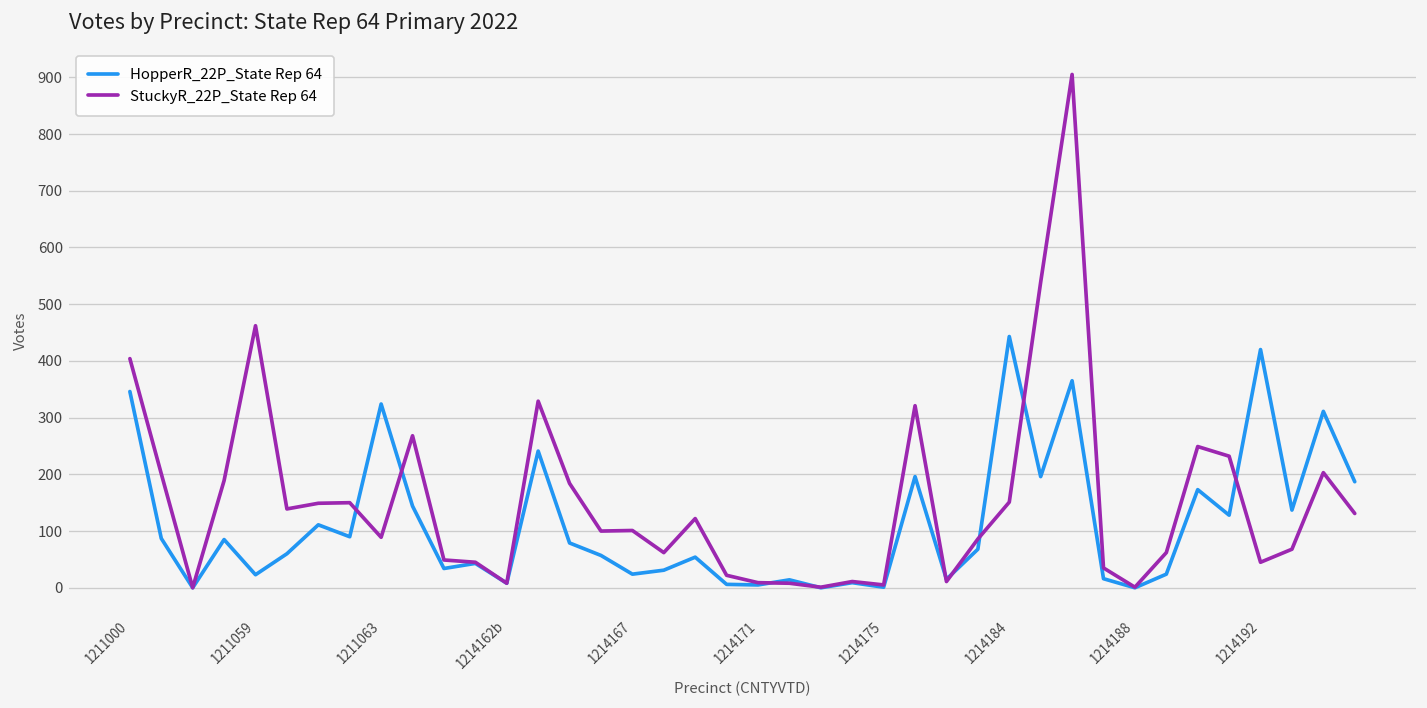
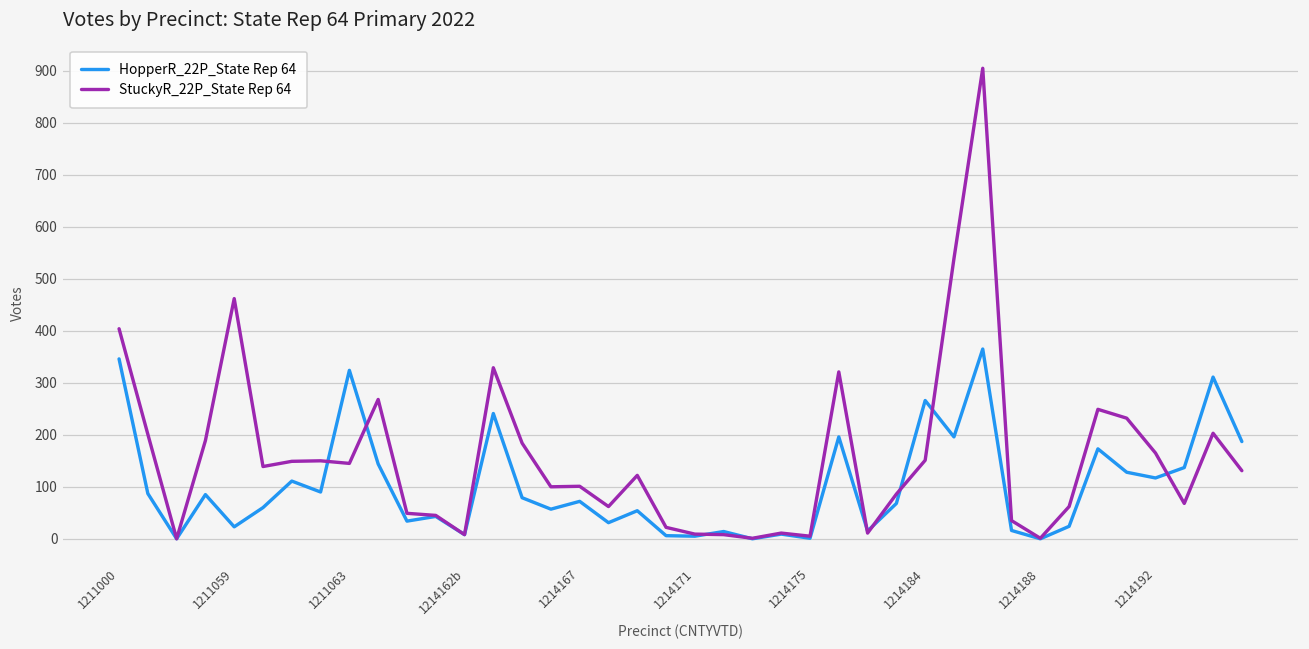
  {
    "HopperR_22P_State Rep 64": {
      "1211000": 350,
      "1211059": 20,
      "1211063": 320,
-     "1214167": 20,
-     "1214184": 440,
-     "1214192": 420
+     "1214167": 70,
+     "1214184": 270,
+     "1214192": 120
    },
    "StuckyR_22P_State Rep 64": {
      "1211000": 400,
      "1211059": 460,
-     "1211063": 90,
+     "1211063": 150,
      "1214167": 100,
      "1214184": 150,
-     "1214192": 50
+     "1214192": 170
    }
  }
